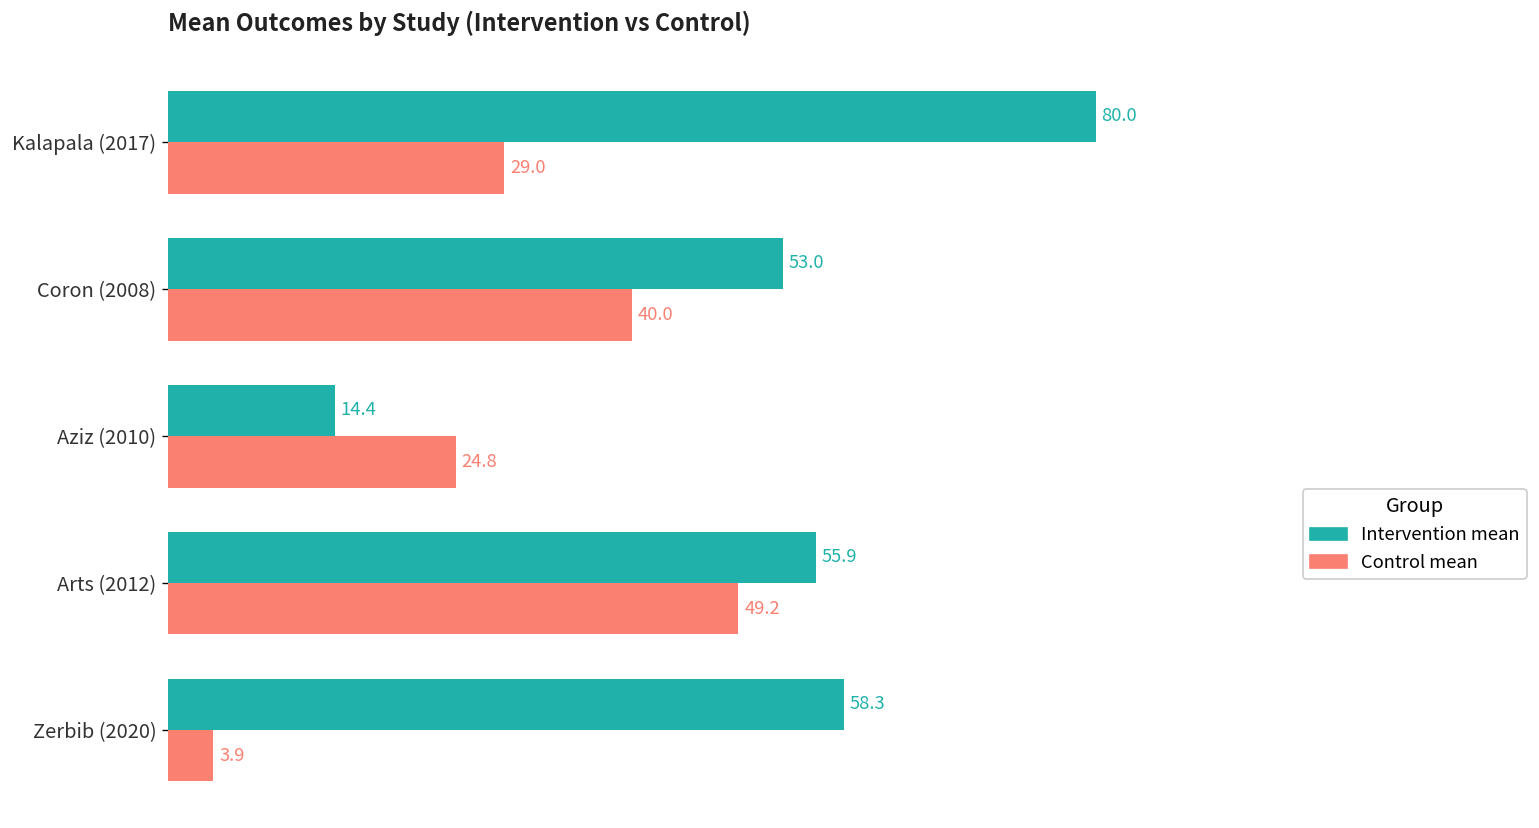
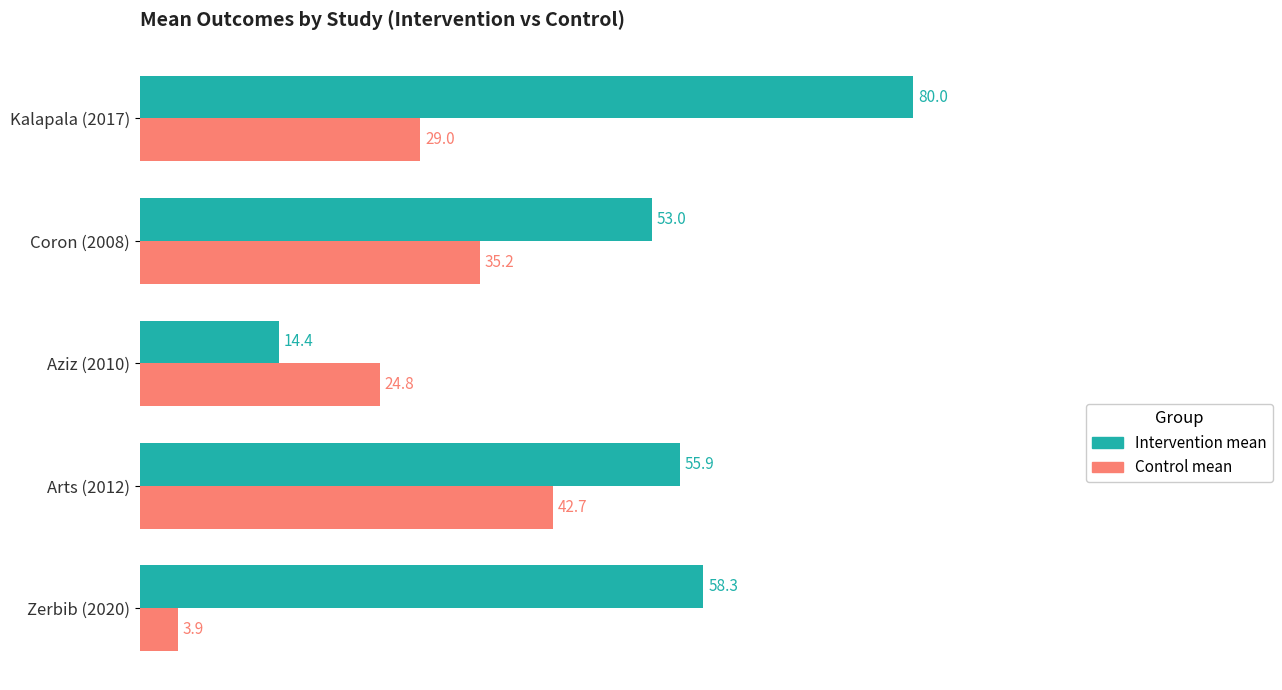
  {
    "Intervention mean": {
      "Kalapala (2017)": 80.0,
      "Coron (2008)": 53.0,
      "Aziz (2010)": 14.4,
      "Arts (2012)": 55.9,
      "Zerbib (2020)": 58.3
    },
    "Control mean": {
      "Kalapala (2017)": 29.0,
-     "Coron (2008)": 40.0,
+     "Coron (2008)": 35.2,
      "Aziz (2010)": 24.8,
-     "Arts (2012)": 49.2,
+     "Arts (2012)": 42.7,
      "Zerbib (2020)": 3.9
    }
  }
